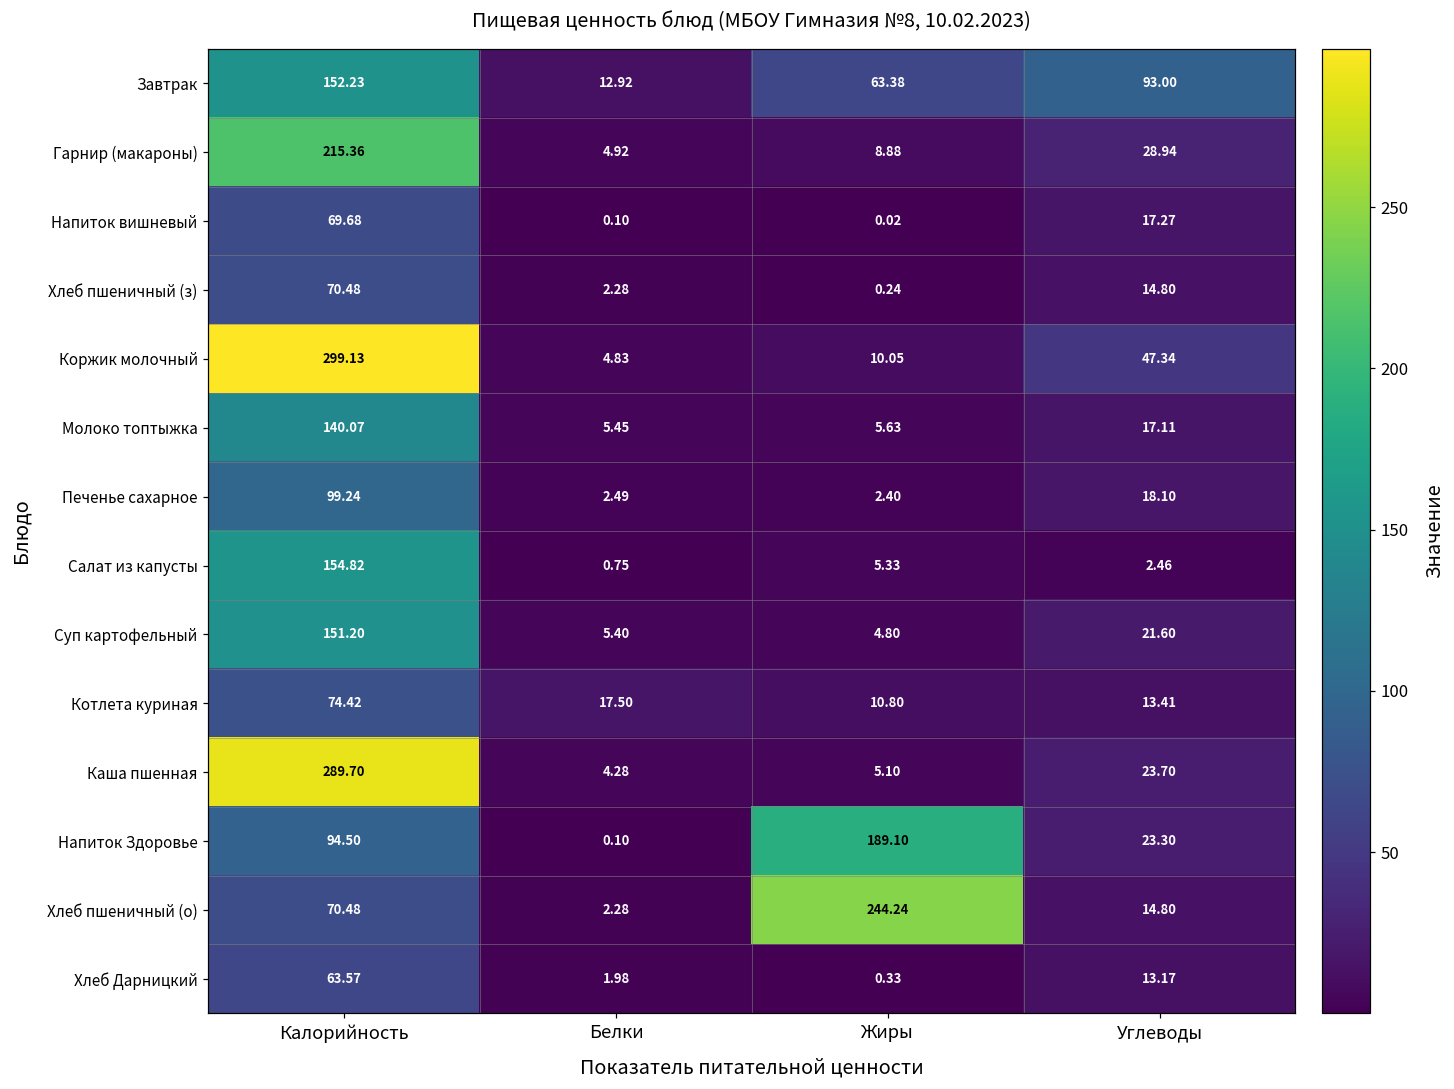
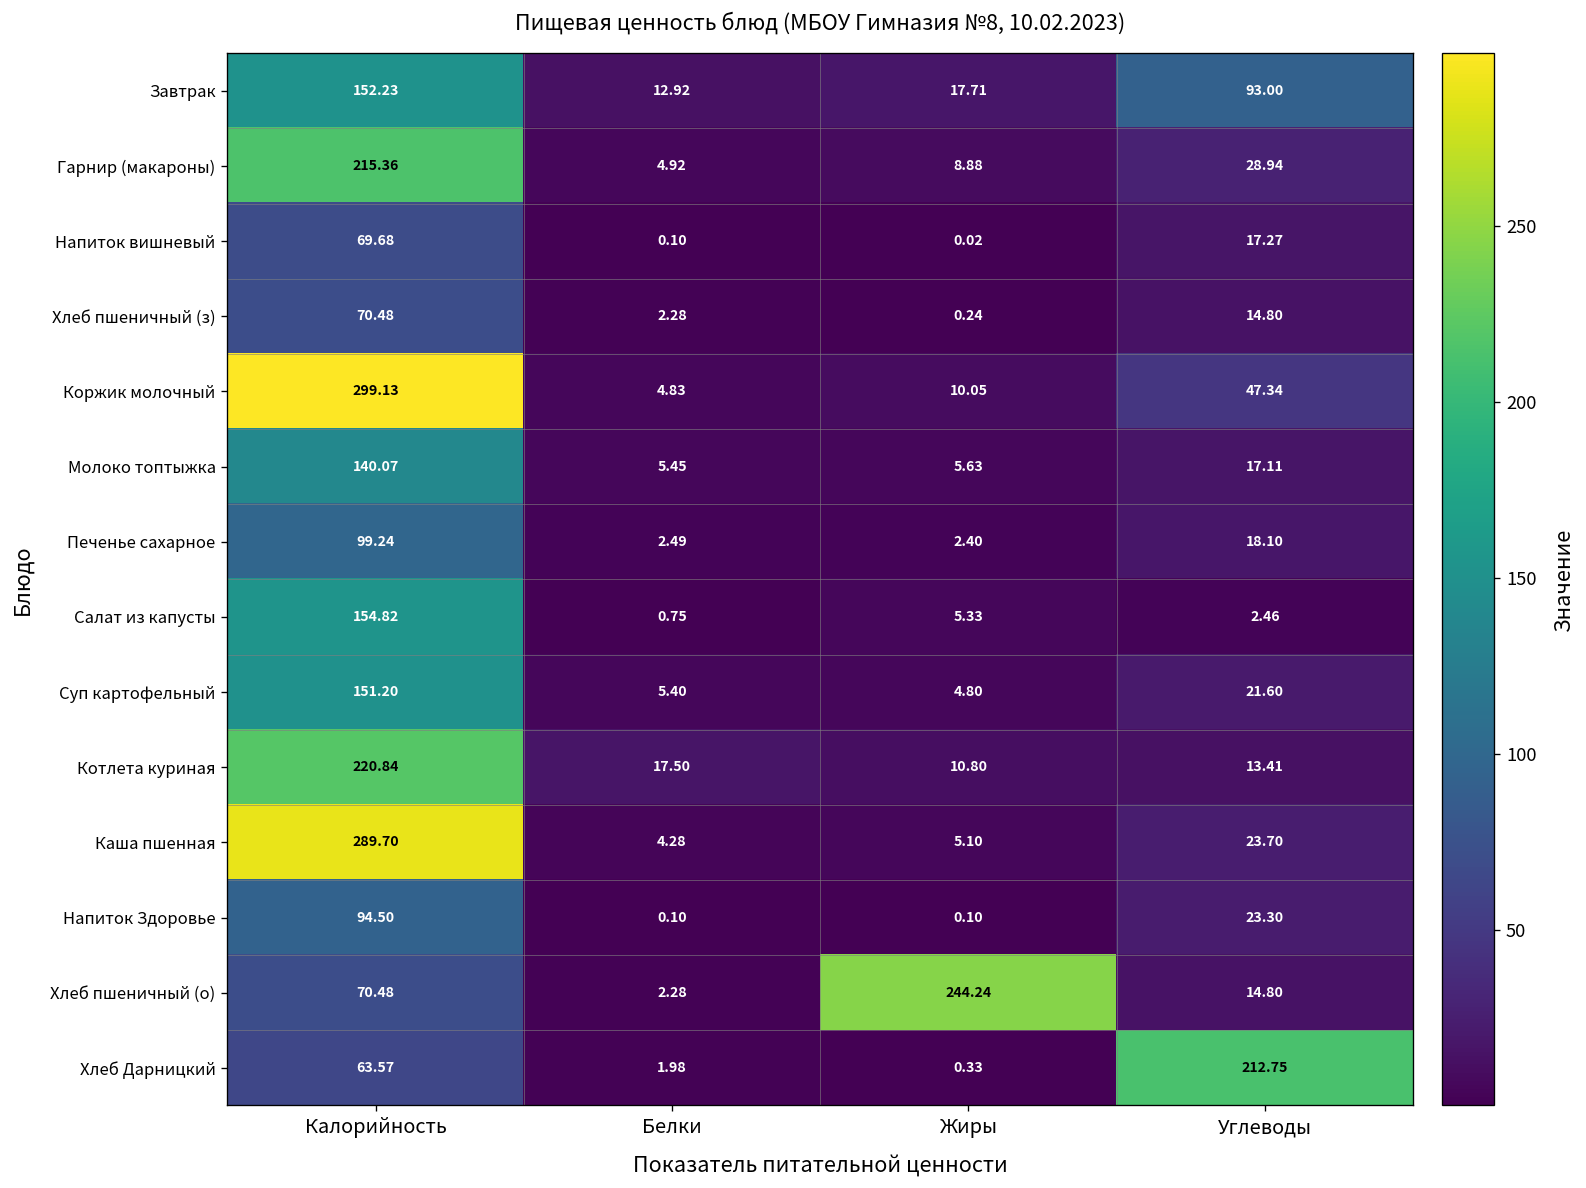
  {
    "Завтрак": {
      "Калорийность": 152.23,
      "Белки": 12.92,
-     "Жиры": 63.38,
+     "Жиры": 17.71,
      "Углеводы": 93.00
    },
    "Гарнир (макароны)": {
      "Калорийность": 215.36,
      "Белки": 4.92,
      "Жиры": 8.88,
      "Углеводы": 28.94
    },
    "Напиток вишневый": {
      "Калорийность": 69.68,
      "Белки": 0.10,
      "Жиры": 0.02,
      "Углеводы": 17.27
    },
    "Хлеб пшеничный (з)": {
      "Калорийность": 70.48,
      "Белки": 2.28,
      "Жиры": 0.24,
      "Углеводы": 14.80
    },
    "Коржик молочный": {
      "Калорийность": 299.13,
      "Белки": 4.83,
      "Жиры": 10.05,
      "Углеводы": 47.34
    },
    "Молоко топтыжка": {
      "Калорийность": 140.07,
      "Белки": 5.45,
      "Жиры": 5.63,
      "Углеводы": 17.11
    },
    "Печенье сахарное": {
      "Калорийность": 99.24,
      "Белки": 2.49,
      "Жиры": 2.40,
      "Углеводы": 18.10
    },
    "Салат из капусты": {
      "Калорийность": 154.82,
      "Белки": 0.75,
      "Жиры": 5.33,
      "Углеводы": 2.46
    },
    "Суп картофельный": {
      "Калорийность": 151.20,
      "Белки": 5.40,
      "Жиры": 4.80,
      "Углеводы": 21.60
    },
    "Котлета куриная": {
-     "Калорийность": 74.42,
+     "Калорийность": 220.84,
      "Белки": 17.50,
      "Жиры": 10.80,
      "Углеводы": 13.41
    },
    "Каша пшенная": {
      "Калорийность": 289.70,
      "Белки": 4.28,
      "Жиры": 5.10,
      "Углеводы": 23.70
    },
    "Напиток Здоровье": {
      "Калорийность": 94.50,
      "Белки": 0.10,
-     "Жиры": 189.10,
+     "Жиры": 0.10,
      "Углеводы": 23.30
    },
    "Хлеб пшеничный (о)": {
      "Калорийность": 70.48,
      "Белки": 2.28,
      "Жиры": 244.24,
      "Углеводы": 14.80
    },
    "Хлеб Дарницкий": {
      "Калорийность": 63.57,
      "Белки": 1.98,
      "Жиры": 0.33,
-     "Углеводы": 13.17
+     "Углеводы": 212.75
    }
  }
